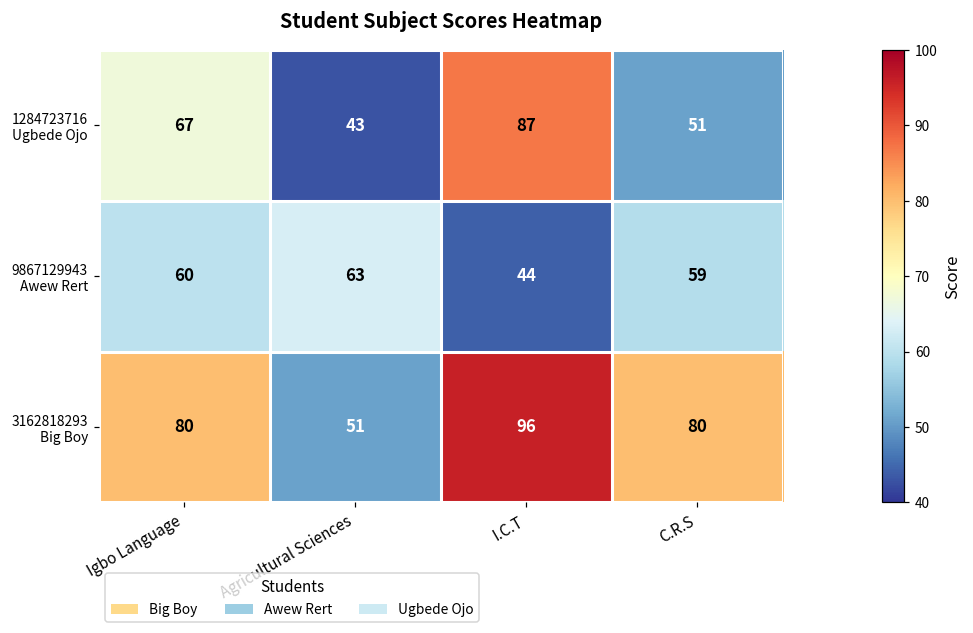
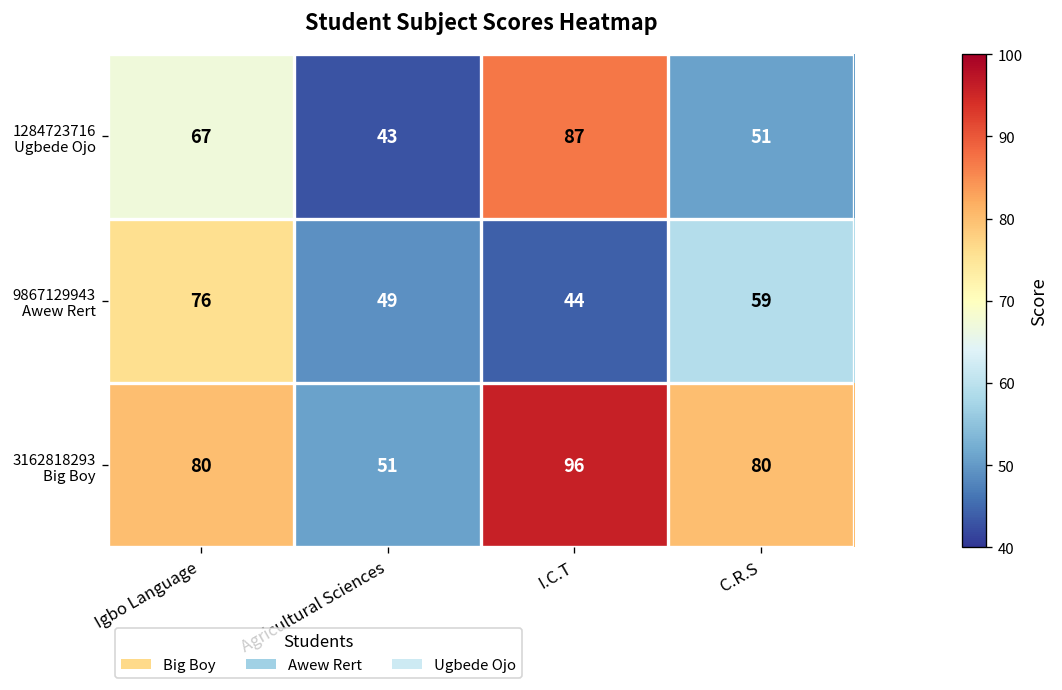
  {
    "1284723716 Ugbede Ojo": {
      "Igbo Language": 67,
      "Agricultural Sciences": 43,
      "I.C.T": 87,
      "C.R.S": 51
    },
    "9867129943 Awew Rert": {
-     "Igbo Language": 60,
-     "Agricultural Sciences": 63,
+     "Igbo Language": 76,
+     "Agricultural Sciences": 49,
      "I.C.T": 44,
      "C.R.S": 59
    },
    "3162818293 Big Boy": {
      "Igbo Language": 80,
      "Agricultural Sciences": 51,
      "I.C.T": 96,
      "C.R.S": 80
    }
  }
